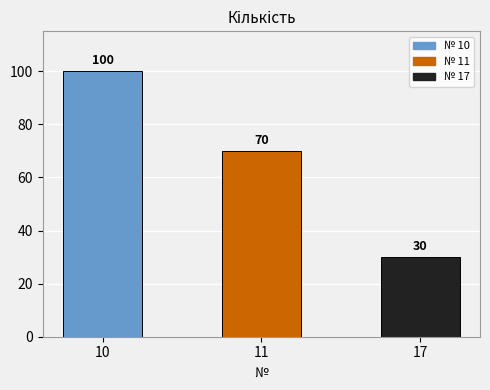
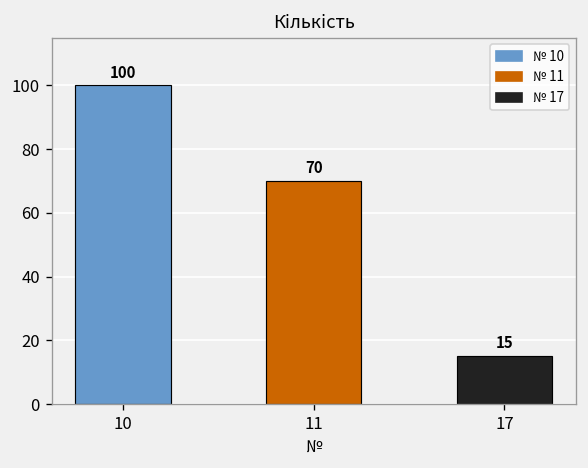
  {
    "10": 100,
    "11": 70,
-   "17": 30
+   "17": 15
  }
